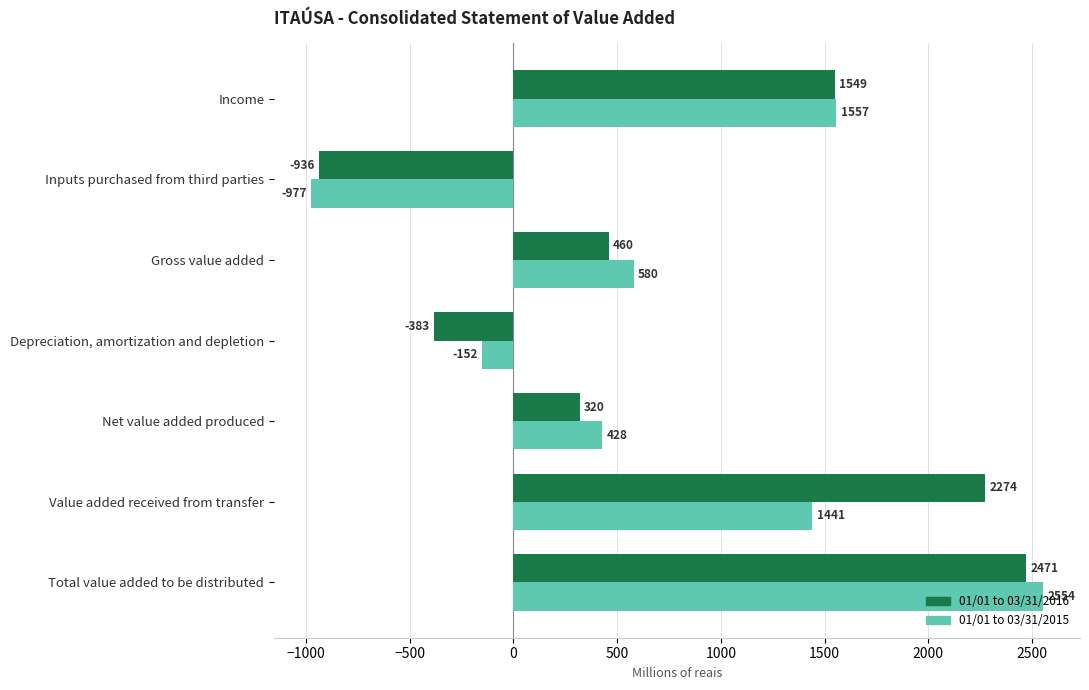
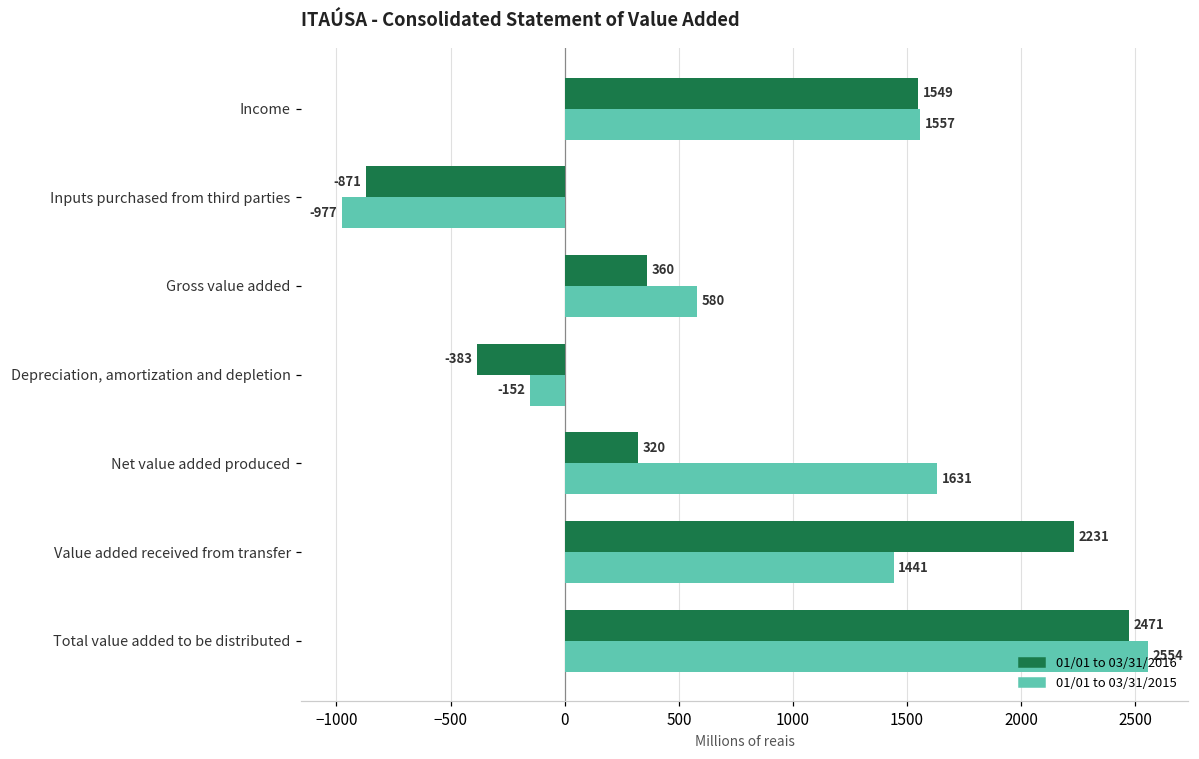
  {
    "01/01 to 03/31/2016": {
      "Income": 1549,
-     "Inputs purchased from third parties": -936,
-     "Gross value added": 460,
+     "Inputs purchased from third parties": -871,
+     "Gross value added": 360,
      "Depreciation, amortization and depletion": -383,
      "Net value added produced": 320,
-     "Value added received from transfer": 2274,
+     "Value added received from transfer": 2231,
      "Total value added to be distributed": 2471
    },
    "01/01 to 03/31/2015": {
      "Income": 1557,
      "Inputs purchased from third parties": -977,
      "Gross value added": 580,
      "Depreciation, amortization and depletion": -152,
-     "Net value added produced": 428,
+     "Net value added produced": 1631,
      "Value added received from transfer": 1441,
      "Total value added to be distributed": 2554
    }
  }
